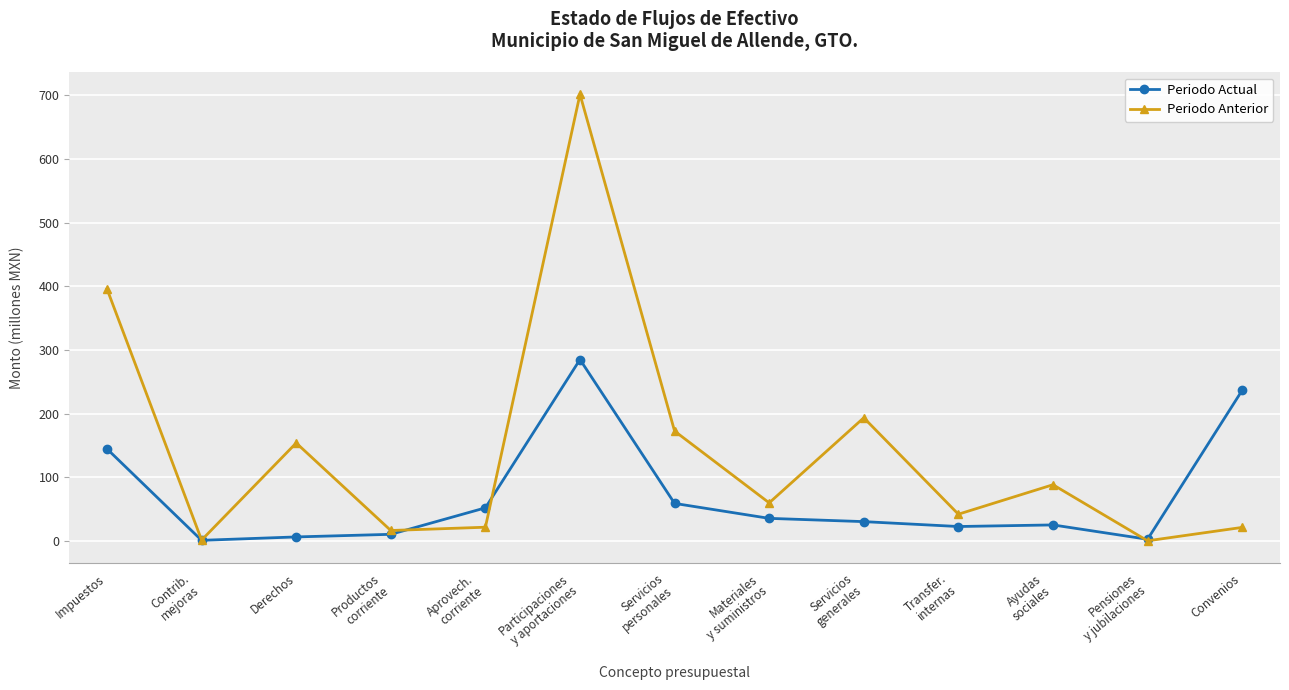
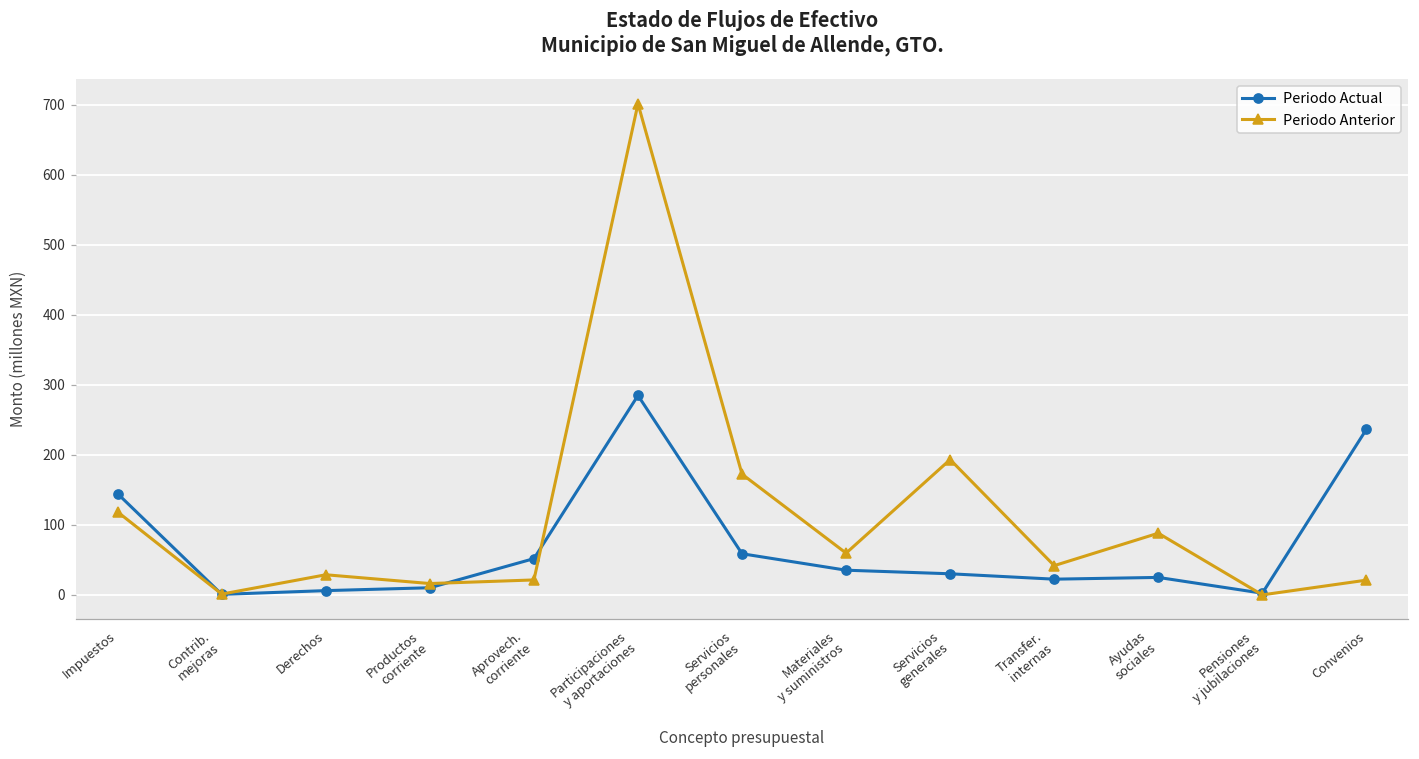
  {
    "Periodo Actual": {
      "Impuestos": 140,
      "Derechos": 10,
      "Productos corriente": 10,
      "Aprovech. corriente": 50,
      "Participaciones y aportaciones": 280,
      "Servicios personales": 60,
      "Materiales y suministros": 40,
      "Servicios generales": 30,
      "Transfer. internas": 20,
      "Ayudas sociales": 20,
      "Convenios": 240
    },
    "Periodo Anterior": {
-     "Impuestos": 400,
-     "Derechos": 150,
+     "Impuestos": 120,
+     "Derechos": 30,
      "Productos corriente": 20,
      "Aprovech. corriente": 20,
      "Participaciones y aportaciones": 700,
      "Servicios personales": 170,
      "Materiales y suministros": 60,
      "Servicios generales": 190,
      "Transfer. internas": 40,
      "Ayudas sociales": 90,
      "Convenios": 20
    }
  }
